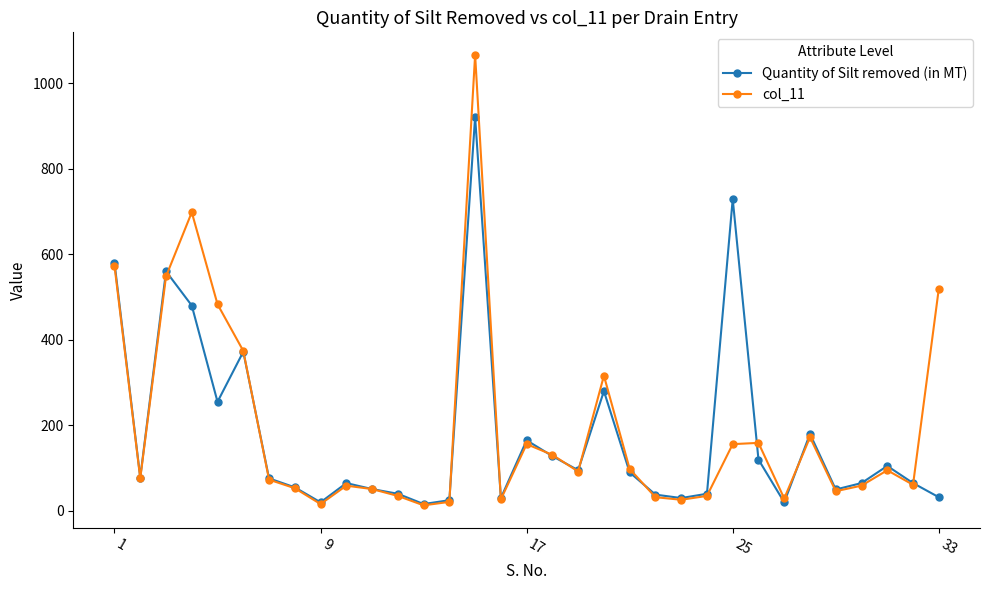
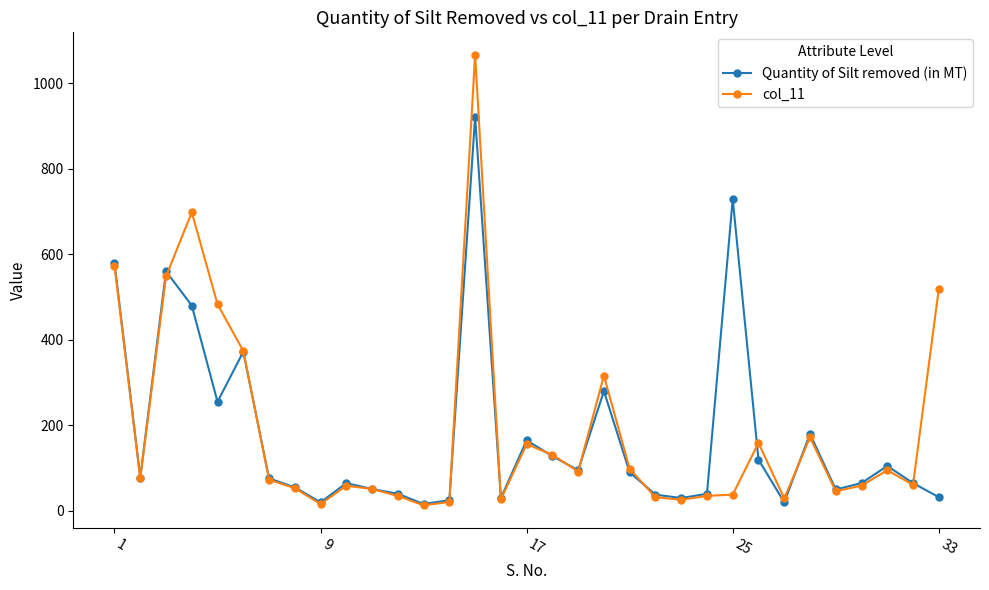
  {
    "Quantity of Silt removed (in MT)": {
      "1": 580,
      "17": 170,
      "25": 730,
      "33": 30
    },
    "col_11": {
      "1": 570,
      "17": 160,
-     "25": 160,
+     "25": 40,
      "33": 520
    }
  }
